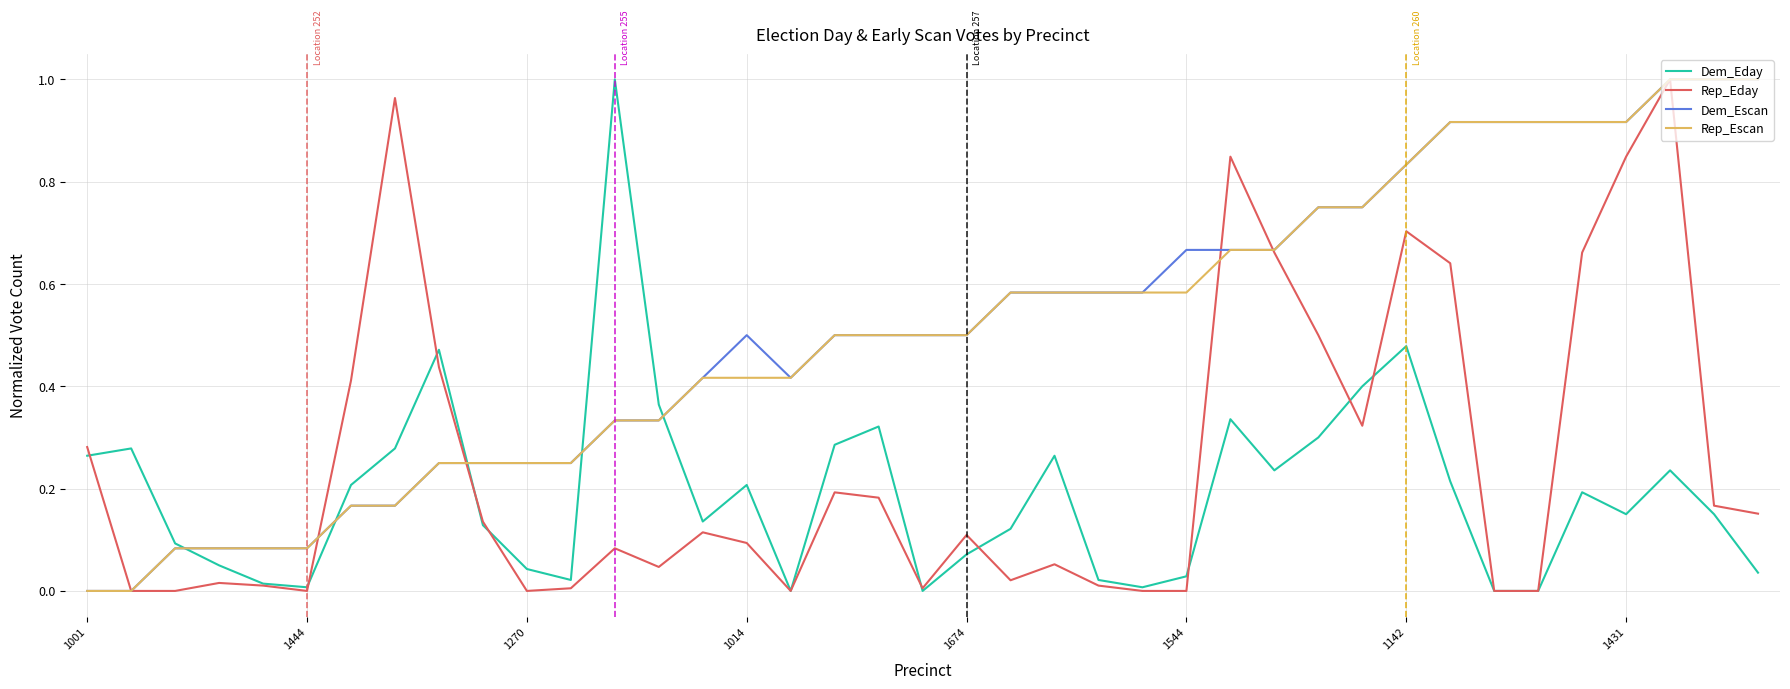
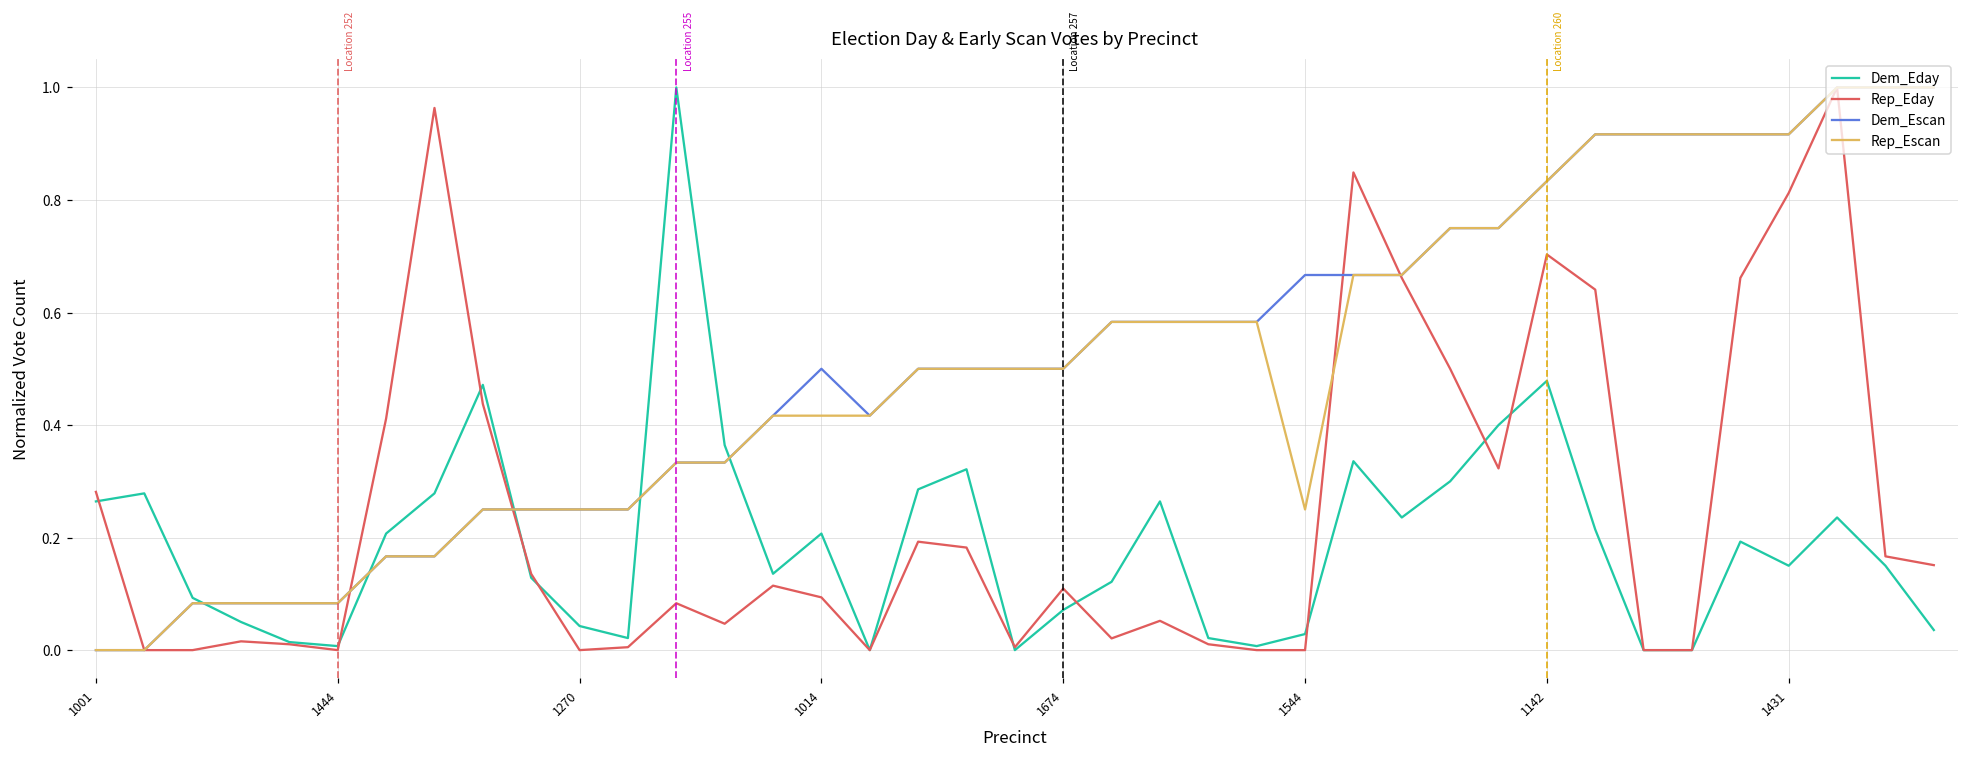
  {
    "Dem_Eday": {
      "1001": 0.26,
      "1444": 0.01,
      "1270": 0.04,
      "1014": 0.21,
      "1674": 0.07,
      "1544": 0.03,
      "1142": 0.48,
      "1431": 0.15
    },
    "Rep_Eday": {
      "1001": 0.28,
      "1444": 0.00,
      "1270": 0.00,
      "1014": 0.09,
      "1674": 0.11,
      "1544": 0.00,
      "1142": 0.70,
-     "1431": 0.85
+     "1431": 0.81
    },
    "Dem_Escan": {
      "1014": 0.50,
      "1544": 0.67
    },
    "Rep_Escan": {
      "1014": 0.42,
-     "1544": 0.58
+     "1544": 0.25
    }
  }
